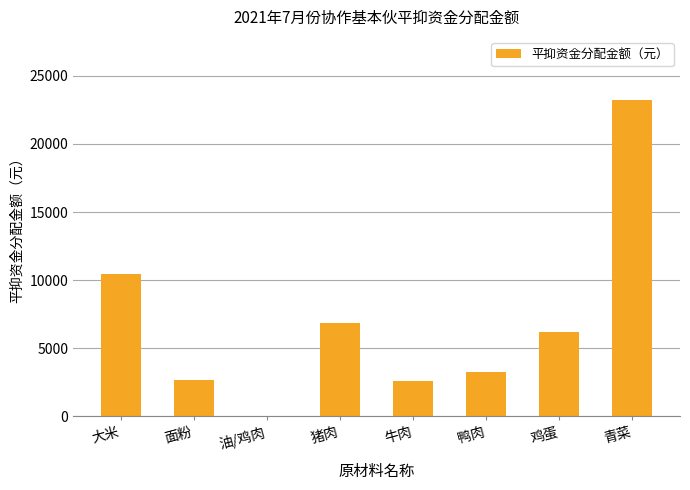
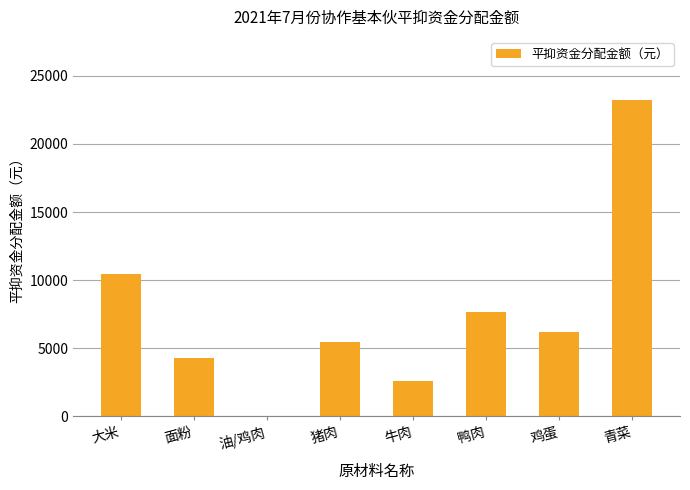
  {
    "大米": 10400,
-   "面粉": 2700,
+   "面粉": 4300,
    "油/鸡肉": 0,
-   "猪肉": 6800,
+   "猪肉": 5500,
    "牛肉": 2600,
-   "鸭肉": 3300,
+   "鸭肉": 7700,
    "鸡蛋": 6200,
    "青菜": 23200
  }
